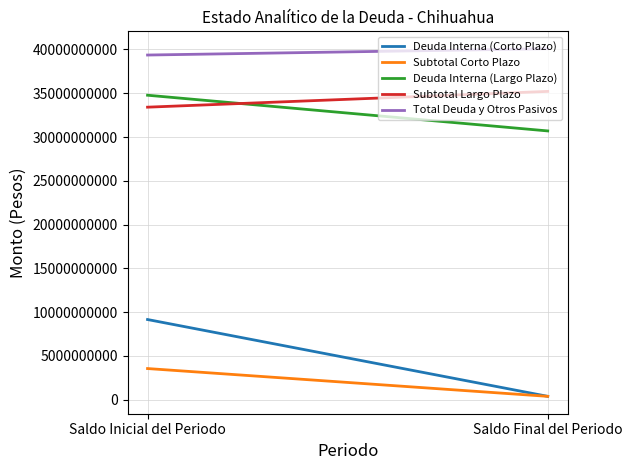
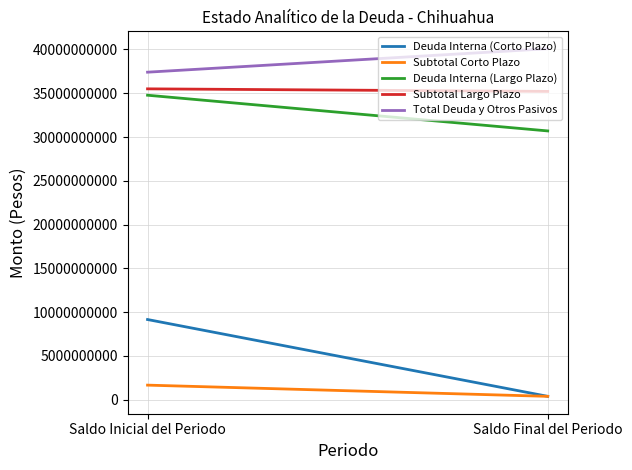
  {
    "Deuda Interna (Corto Plazo)": {
      "Saldo Inicial del Periodo": 9000000000
    },
    "Subtotal Corto Plazo": {
-     "Saldo Inicial del Periodo": 4000000000
+     "Saldo Inicial del Periodo": 2000000000
    },
    "Deuda Interna (Largo Plazo)": {
      "Saldo Inicial del Periodo": 35000000000,
      "Saldo Final del Periodo": 31000000000
    },
    "Subtotal Largo Plazo": {
-     "Saldo Inicial del Periodo": 33000000000
+     "Saldo Inicial del Periodo": 36000000000
    },
    "Total Deuda y Otros Pasivos": {
-     "Saldo Inicial del Periodo": 39000000000
+     "Saldo Inicial del Periodo": 37000000000
    }
  }
